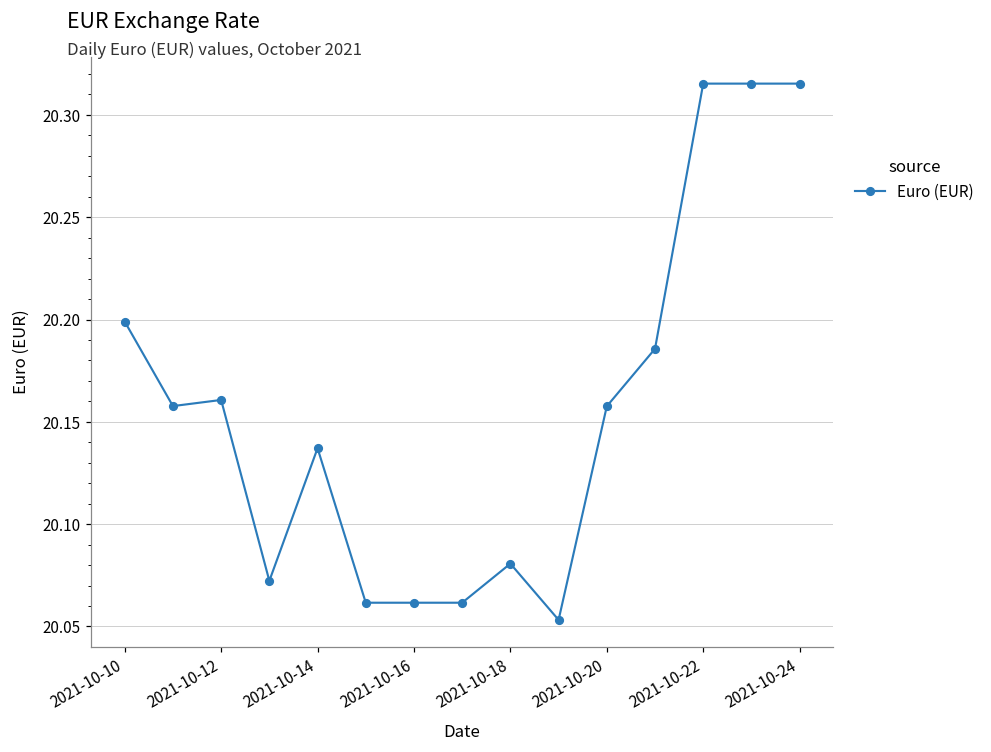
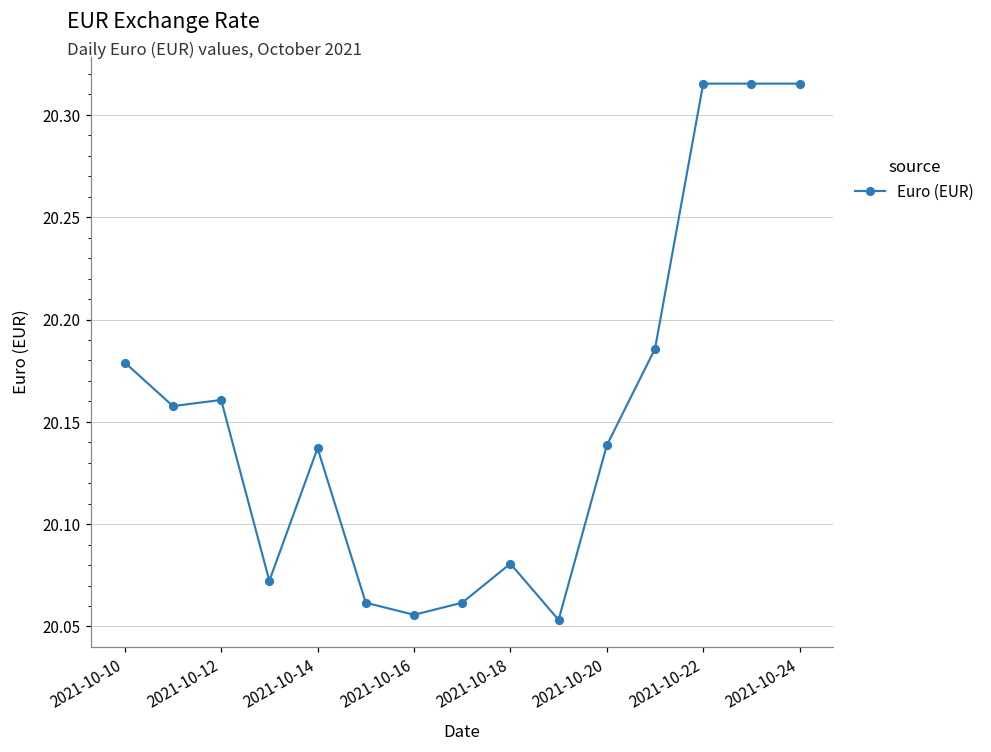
  {
-   "2021-10-10": 20.199,
+   "2021-10-10": 20.179,
    "2021-10-12": 20.161,
    "2021-10-14": 20.137,
-   "2021-10-16": 20.062,
+   "2021-10-16": 20.056,
    "2021-10-18": 20.081,
-   "2021-10-20": 20.158,
+   "2021-10-20": 20.139,
    "2021-10-22": 20.315,
    "2021-10-24": 20.315
  }
